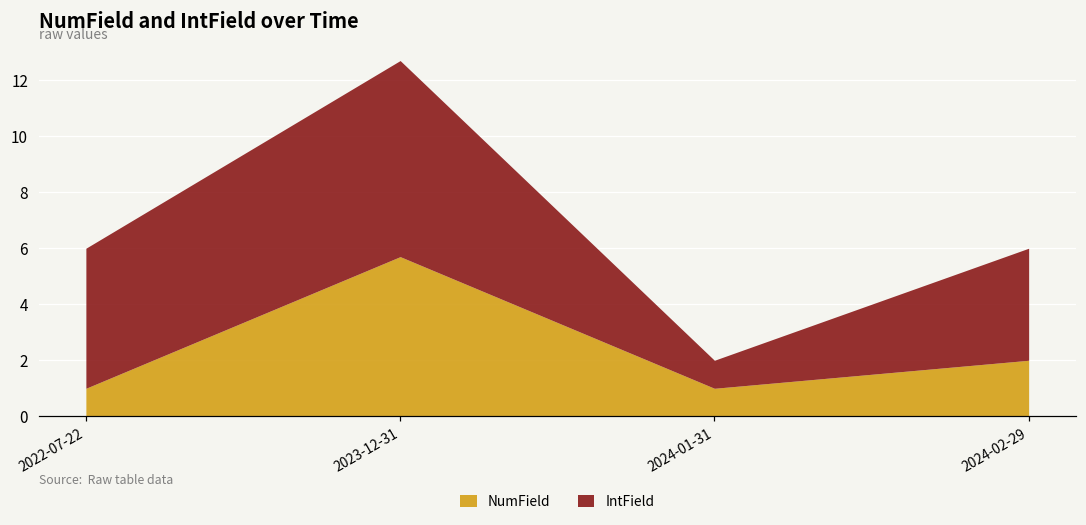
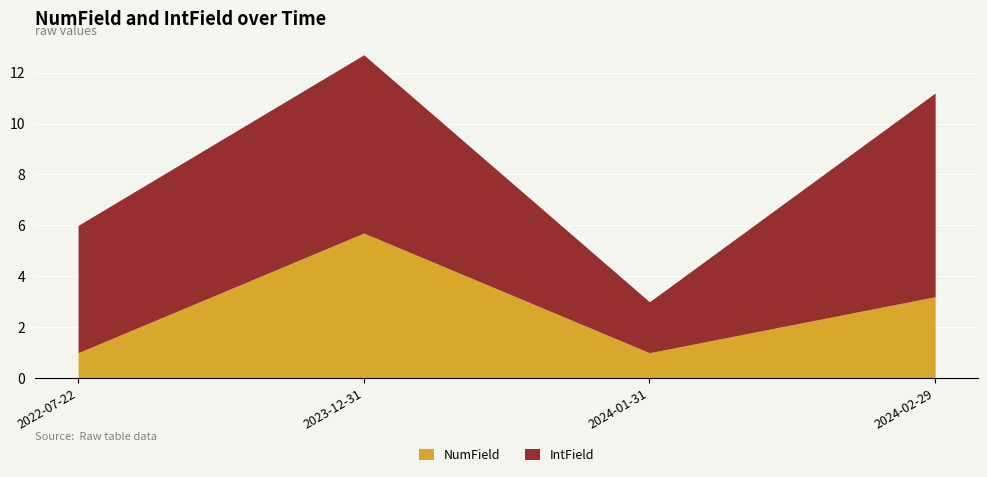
  {
    "NumField": {
      "2022-07-22": 1.0,
      "2023-12-31": 5.7,
      "2024-01-31": 1.0,
-     "2024-02-29": 2.0
+     "2024-02-29": 3.2
    },
    "IntField": {
      "2022-07-22": 5,
      "2023-12-31": 7,
-     "2024-01-31": 1,
-     "2024-02-29": 4
+     "2024-01-31": 2,
+     "2024-02-29": 8
    }
  }
